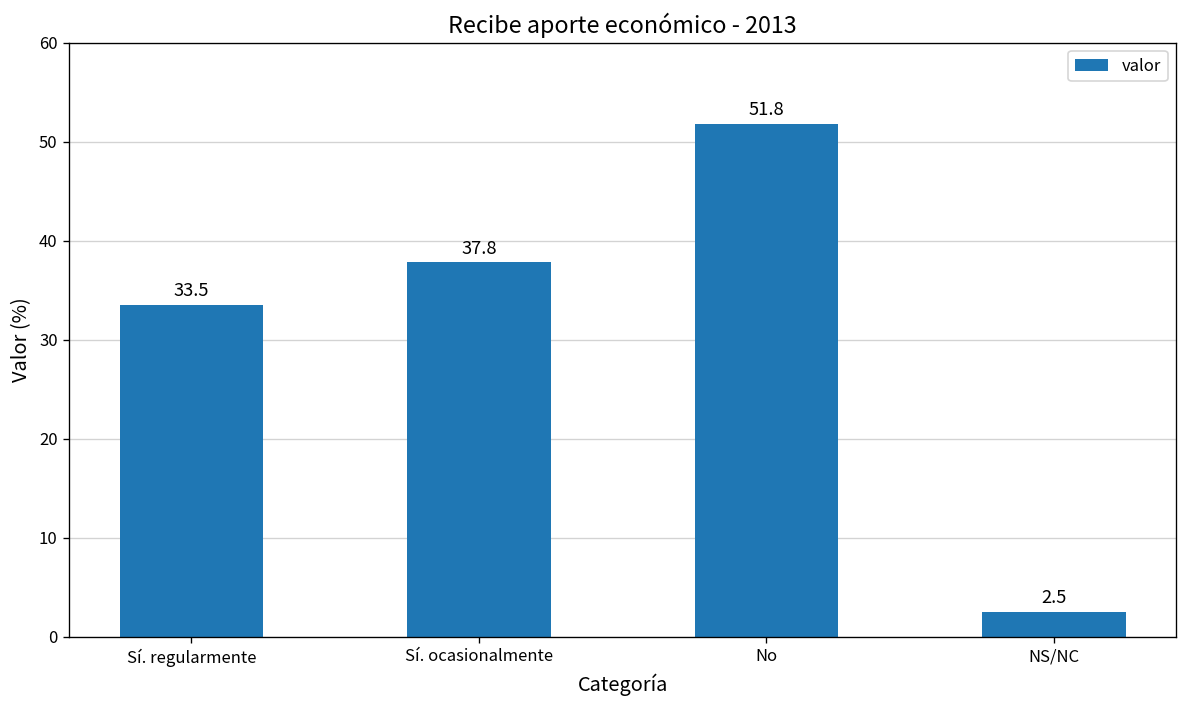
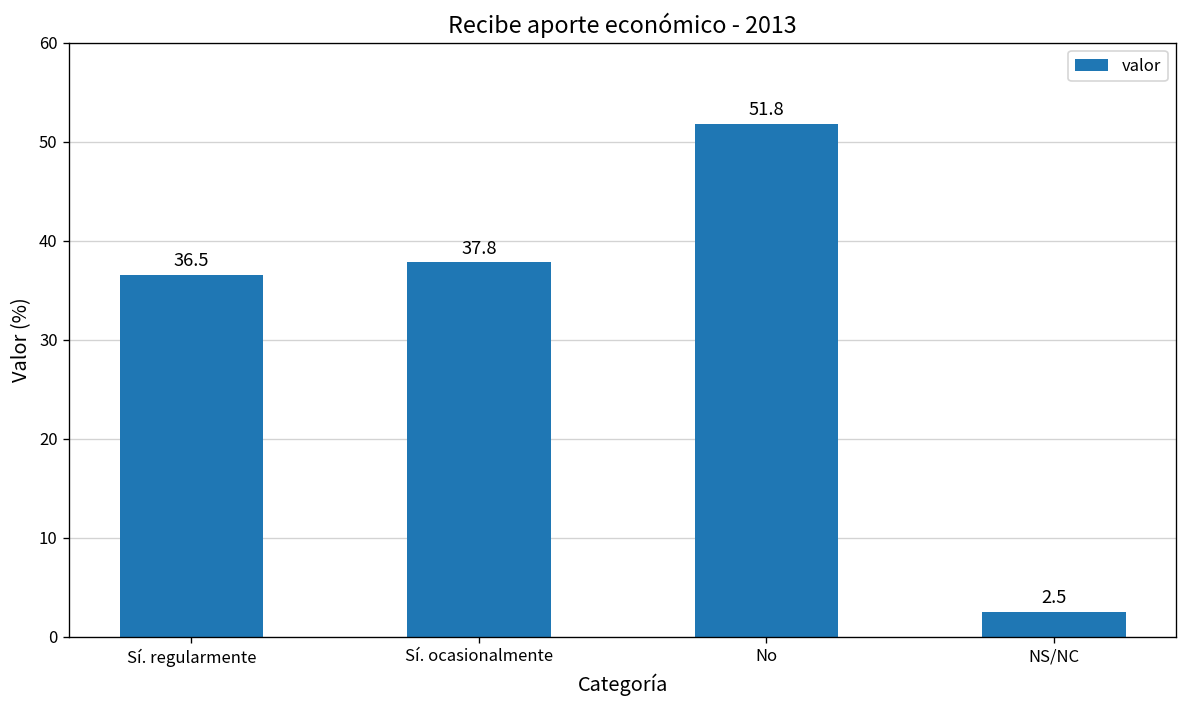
  {
-   "Sí. regularmente": 33.5,
+   "Sí. regularmente": 36.5,
    "Sí. ocasionalmente": 37.8,
    "No": 51.8,
    "NS/NC": 2.5
  }
